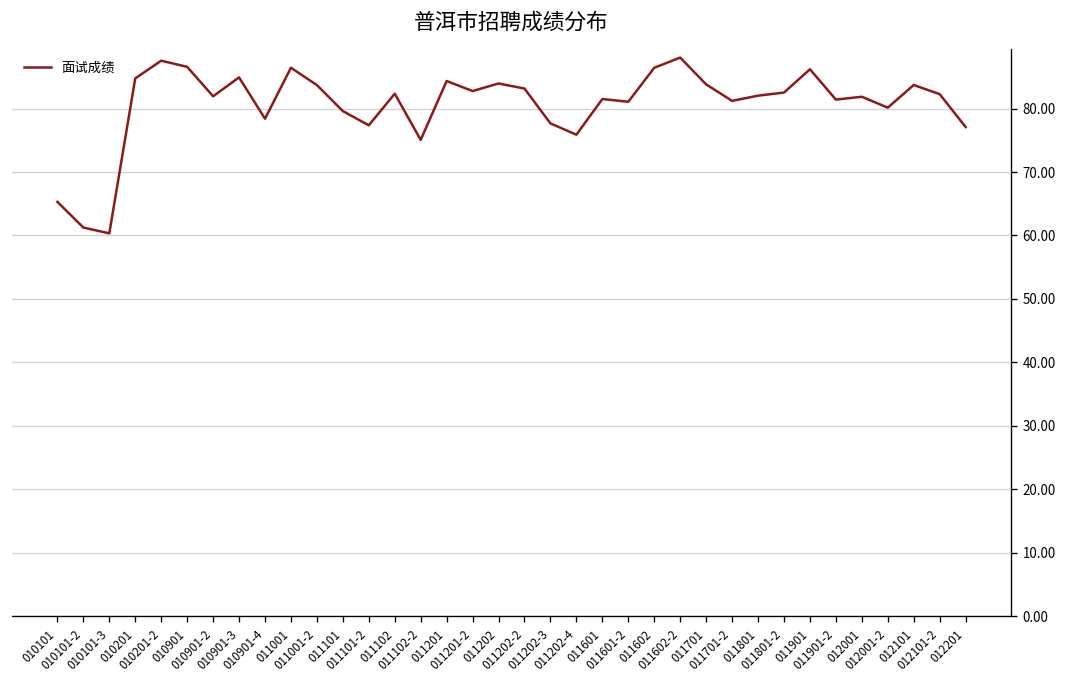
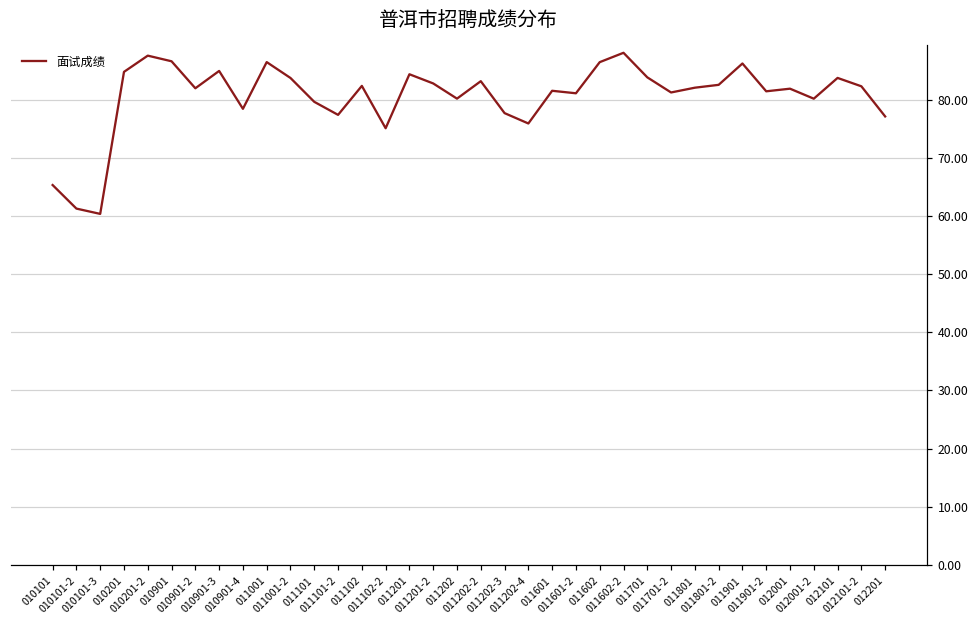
  {
    "010101": 65,
    "010101-2": 61,
    "010101-3": 60,
    "010201": 85,
    "010201-2": 88,
    "010901": 87,
    "010901-2": 82,
    "010901-3": 85,
    "010901-4": 78,
    "011001": 86,
    "011001-2": 84,
    "011101": 80,
    "011101-2": 77,
    "011102": 82,
    "011102-2": 75,
    "011201": 84,
    "011201-2": 83,
-   "011202": 84,
+   "011202": 80,
    "011202-2": 83,
    "011202-3": 78,
    "011202-4": 76,
    "011601": 82,
    "011601-2": 81,
    "011602": 86,
    "011602-2": 88,
    "011701": 84,
    "011701-2": 81,
    "011801": 82,
    "011801-2": 83,
    "011901": 86,
    "011901-2": 81,
    "012001": 82,
    "012001-2": 80,
    "012101": 84,
    "012101-2": 82,
    "012201": 77
  }
